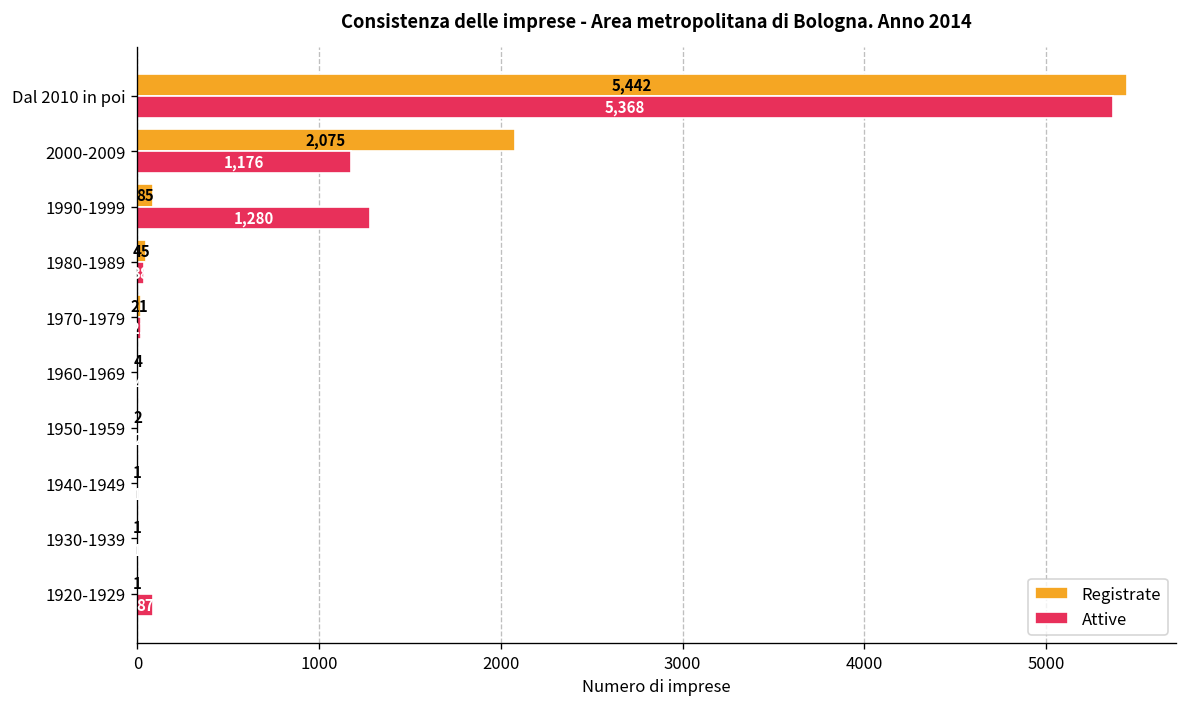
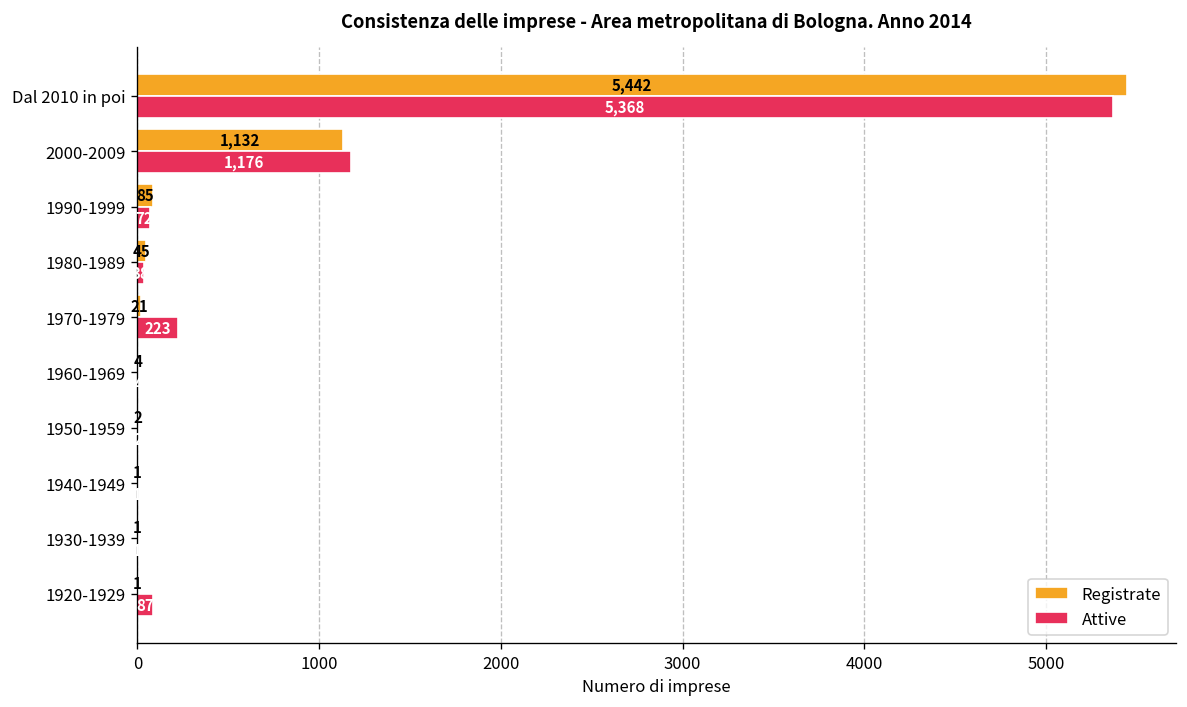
  {
    "Registrate": {
      "Dal 2010 in poi": "5,442",
-     "2000-2009": "2,075",
+     "2000-2009": "1,132",
      "1990-1999": "85",
      "1980-1989": "45",
      "1970-1979": "21",
      "1960-1969": "4",
      "1950-1959": "2",
      "1940-1949": "1",
      "1930-1939": "1",
      "1920-1929": "1"
    },
    "Attive": {
      "Dal 2010 in poi": "5,368",
      "2000-2009": "1,176",
-     "1990-1999": "1,280",
-     "1970-1979": "20",
+     "1990-1999": "72",
+     "1970-1979": "220",
      "1920-1929": "87"
    }
  }
